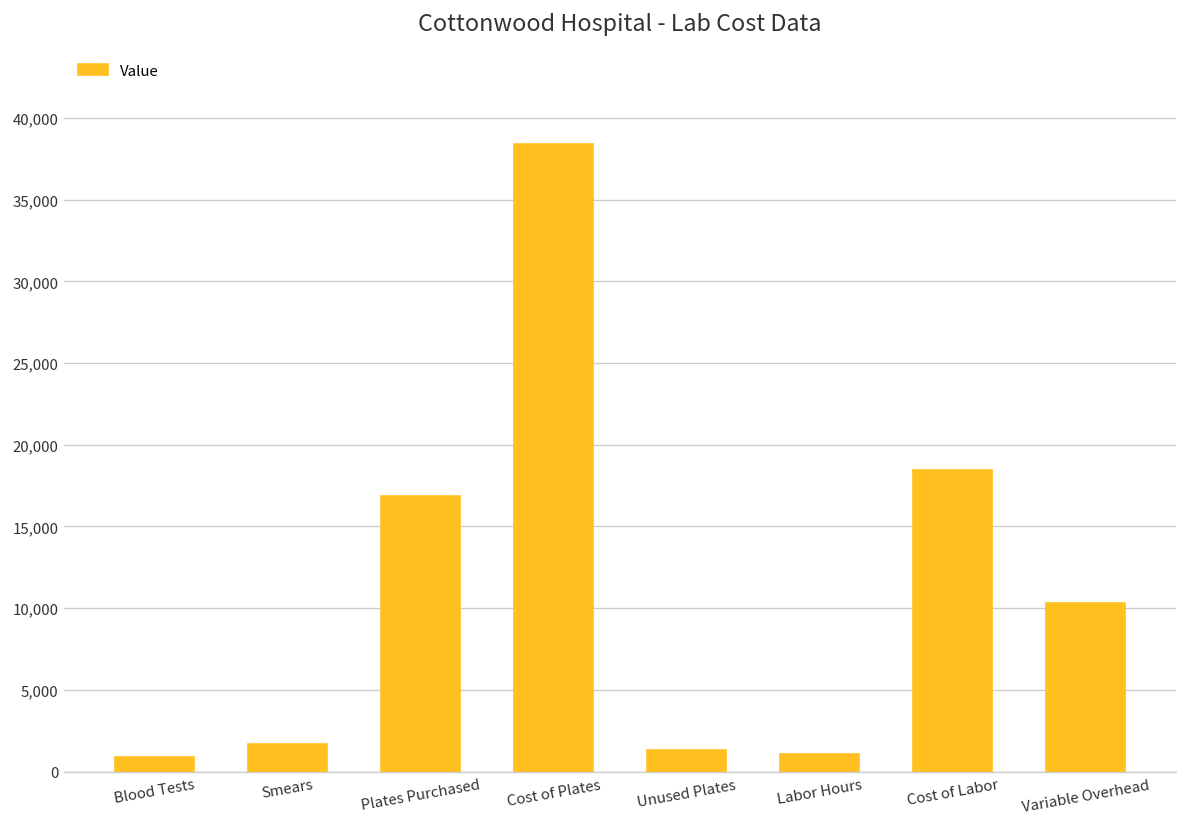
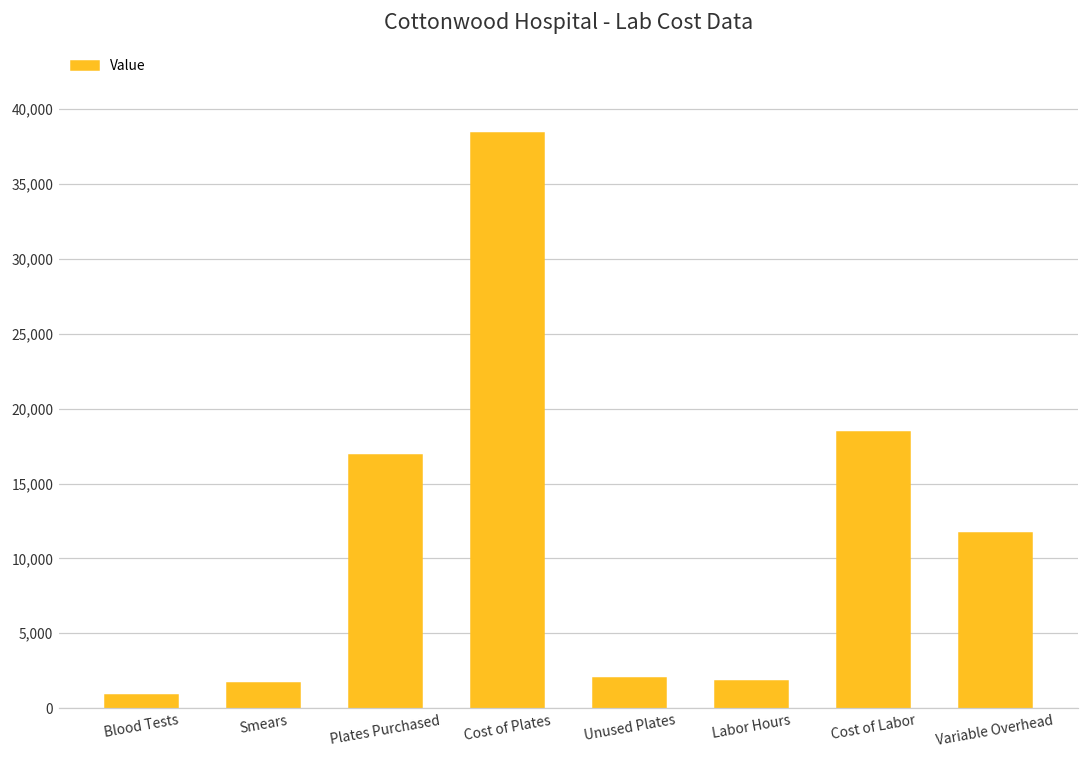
  {
    "Blood Tests": "900",
    "Smears": "1,700",
    "Plates Purchased": "16,900",
    "Cost of Plates": "38,400",
-   "Unused Plates": "1,300",
-   "Labor Hours": "1,100",
+   "Unused Plates": "2,000",
+   "Labor Hours": "1,800",
    "Cost of Labor": "18,500",
-   "Variable Overhead": "10,300"
+   "Variable Overhead": "11,700"
  }
